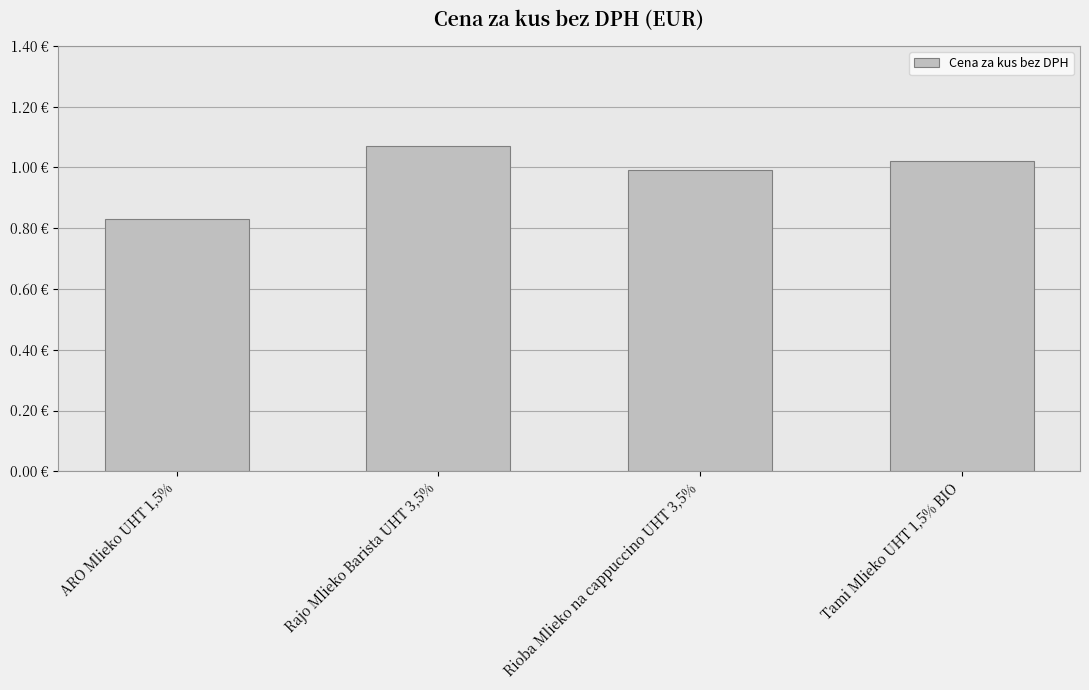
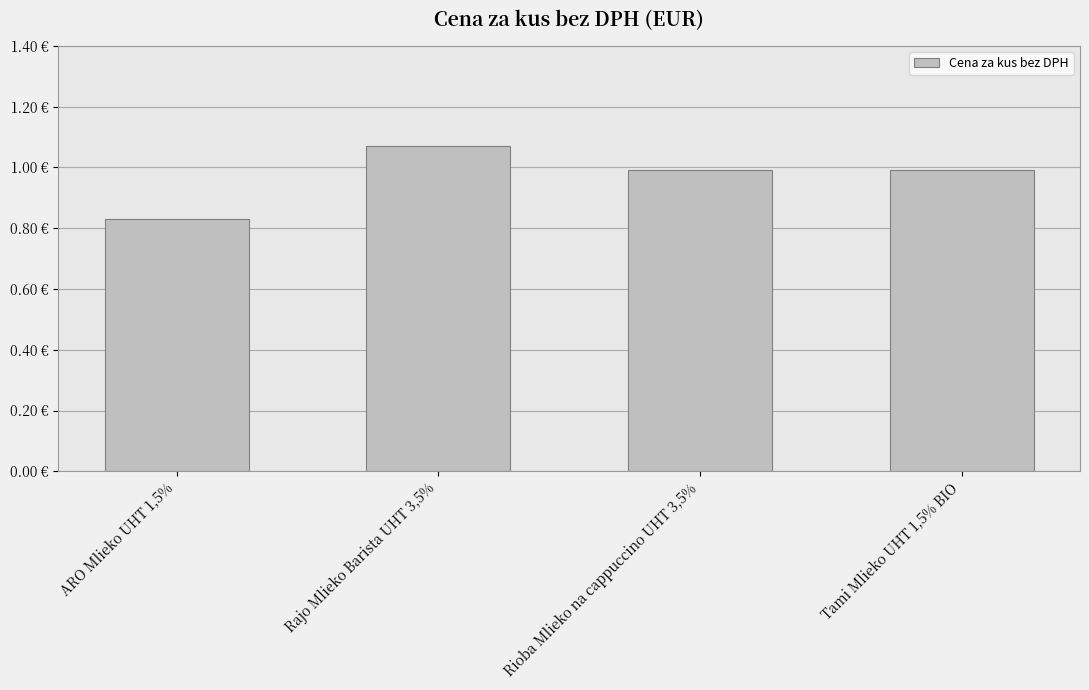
  {
    "ARO Mlieko UHT 1,5%": "0.83 €",
    "Rajo Mlieko Barista UHT 3,5%": "1.07 €",
    "Rioba Mlieko na cappuccino UHT 3,5%": "0.99 €",
-   "Tami Mlieko UHT 1,5% BIO": "1.02 €"
+   "Tami Mlieko UHT 1,5% BIO": "0.99 €"
  }
